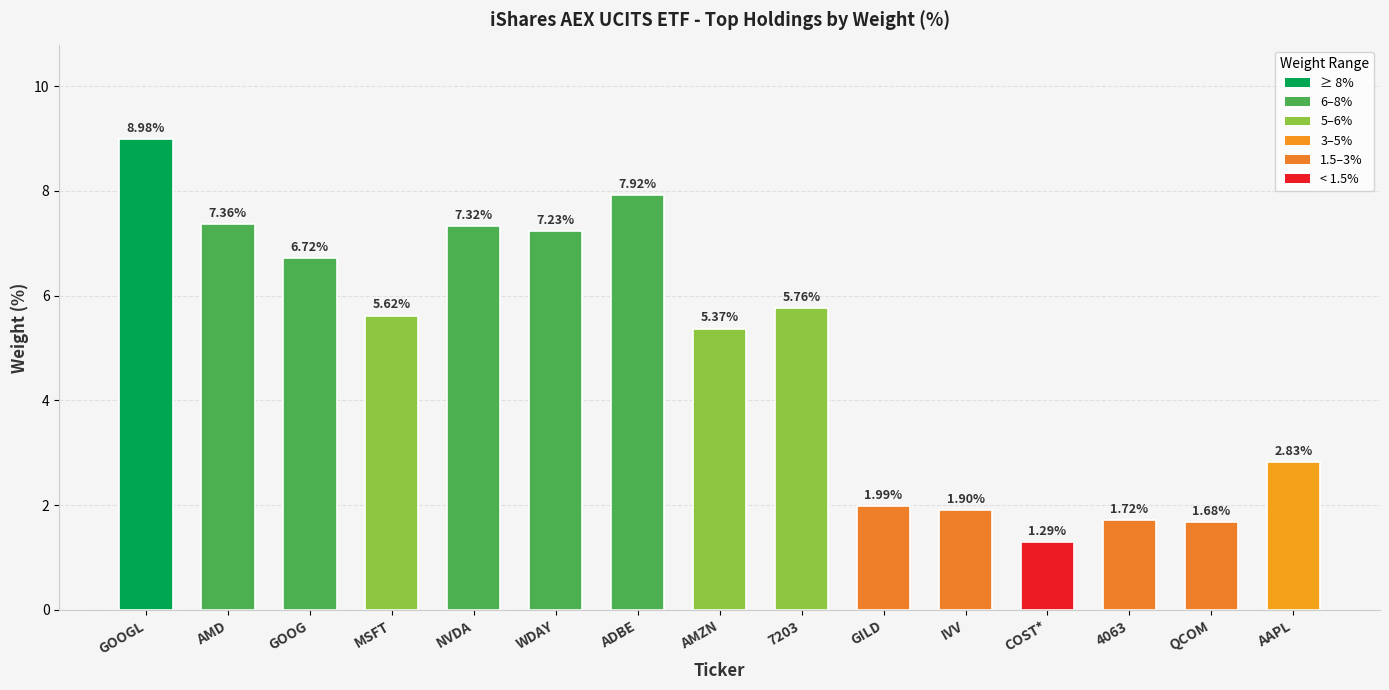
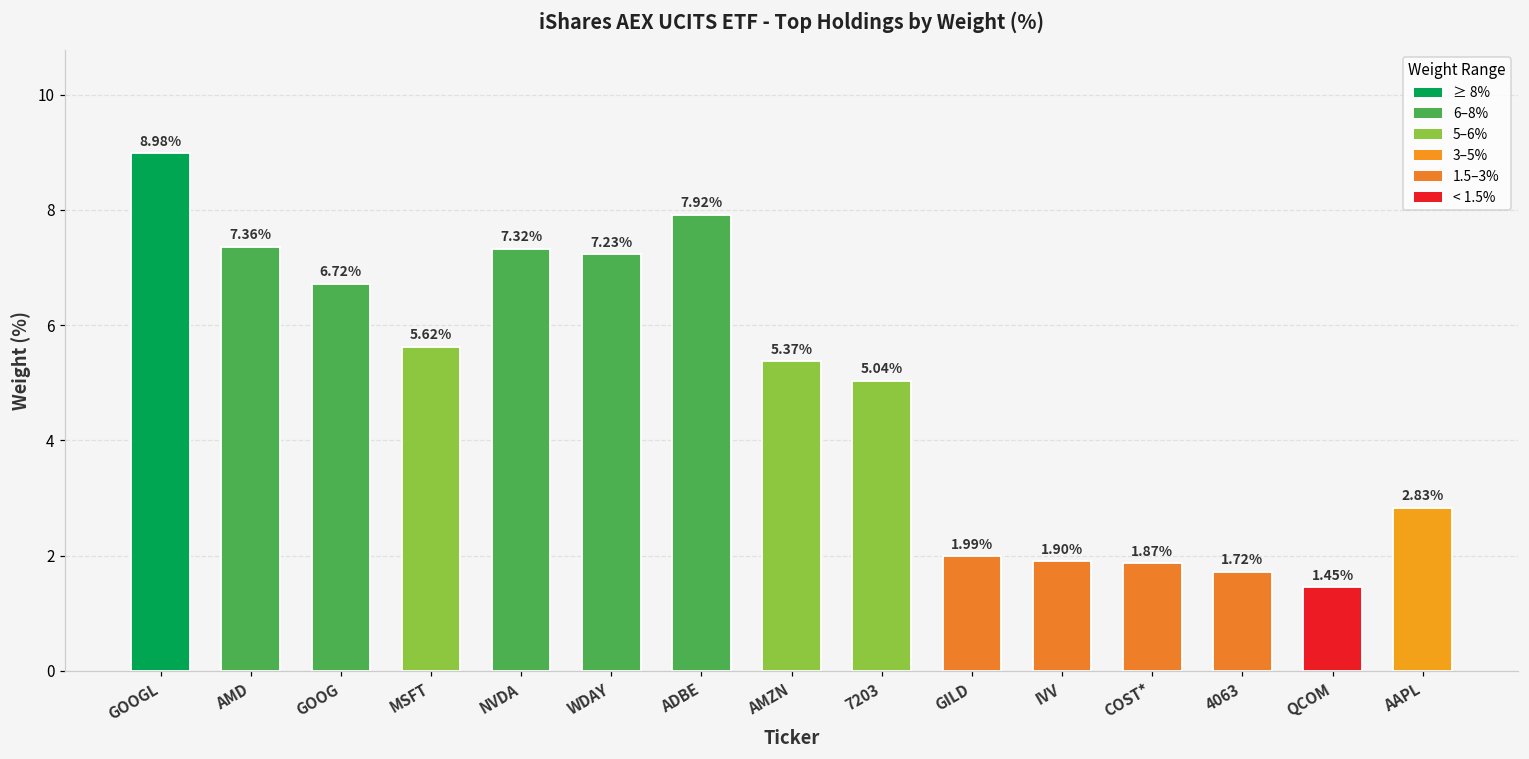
  {
    "GOOGL": "8.98%",
    "AMD": "7.36%",
    "GOOG": "6.72%",
    "MSFT": "5.62%",
    "NVDA": "7.32%",
    "WDAY": "7.23%",
    "ADBE": "7.92%",
    "AMZN": "5.37%",
-   "7203": "5.76%",
+   "7203": "5.04%",
    "GILD": "1.99%",
    "IVV": "1.90%",
-   "COST*": "1.29%",
+   "COST*": "1.87%",
    "4063": "1.72%",
-   "QCOM": "1.68%",
+   "QCOM": "1.45%",
    "AAPL": "2.83%"
  }
